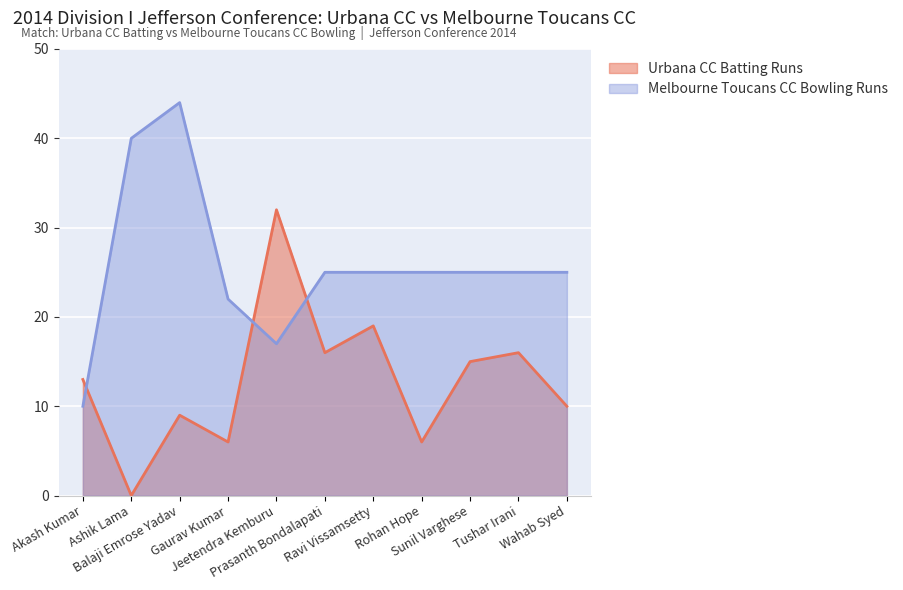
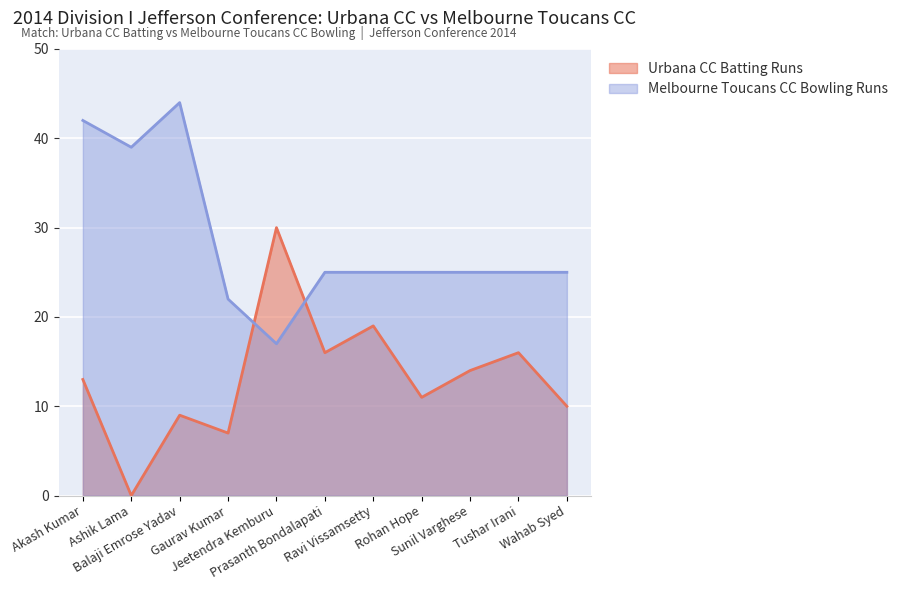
  {
    "Urbana CC Batting Runs": {
      "Akash Kumar": 13,
      "Ashik Lama": 0,
      "Balaji Emrose Yadav": 9,
-     "Gaurav Kumar": 6,
-     "Jeetendra Kemburu": 32,
+     "Gaurav Kumar": 7,
+     "Jeetendra Kemburu": 30,
      "Prasanth Bondalapati": 16,
      "Ravi Vissamsetty": 19,
-     "Rohan Hope": 6,
-     "Sunil Varghese": 15,
+     "Rohan Hope": 11,
+     "Sunil Varghese": 14,
      "Tushar Irani": 16,
      "Wahab Syed": 10
    },
    "Melbourne Toucans CC Bowling Runs": {
-     "Akash Kumar": 10,
-     "Ashik Lama": 40,
+     "Akash Kumar": 42,
+     "Ashik Lama": 39,
      "Balaji Emrose Yadav": 44,
      "Gaurav Kumar": 22,
      "Jeetendra Kemburu": 17,
      "Prasanth Bondalapati": 25,
      "Ravi Vissamsetty": 25,
      "Rohan Hope": 25,
      "Sunil Varghese": 25,
      "Tushar Irani": 25,
      "Wahab Syed": 25
    }
  }
